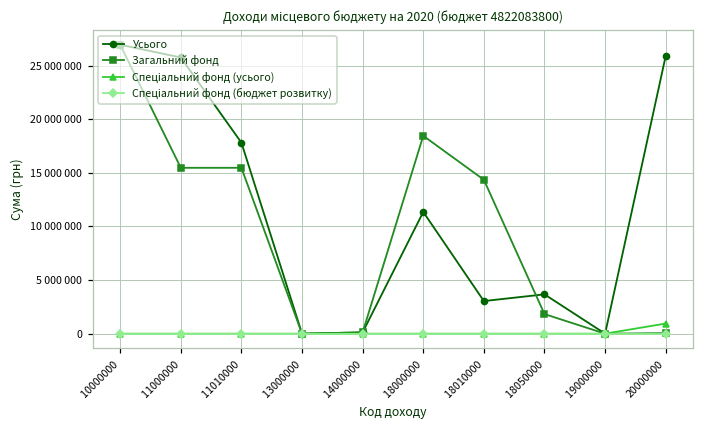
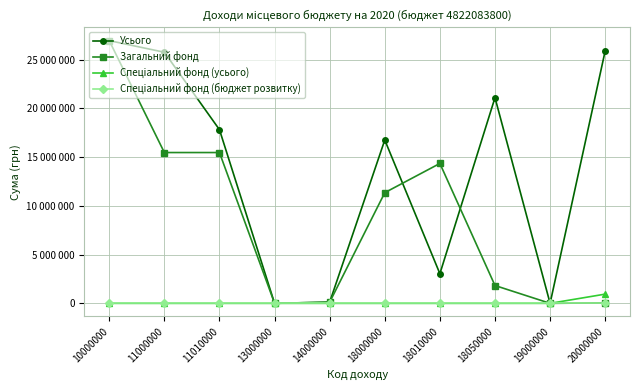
  {
    "Усього": {
      "11010000": 18000000,
-     "18000000": 11000000,
+     "18000000": 17000000,
      "18010000": 3000000,
-     "18050000": 4000000,
+     "18050000": 21000000,
      "20000000": 26000000
    },
    "Загальний фонд": {
      "11000000": 15000000,
      "11010000": 15000000,
-     "18000000": 18000000,
+     "18000000": 11000000,
      "18010000": 14000000,
      "18050000": 2000000
    },
    "Спеціальний фонд (усього)": {
      "20000000": 1000000
    }
  }
